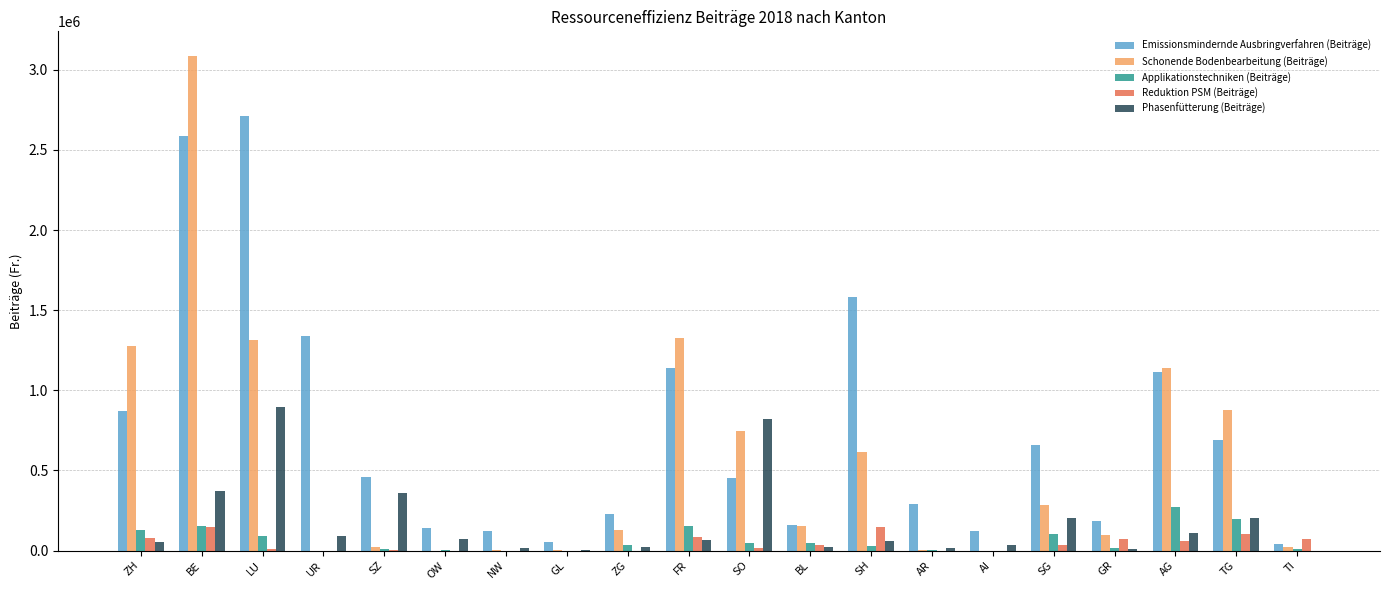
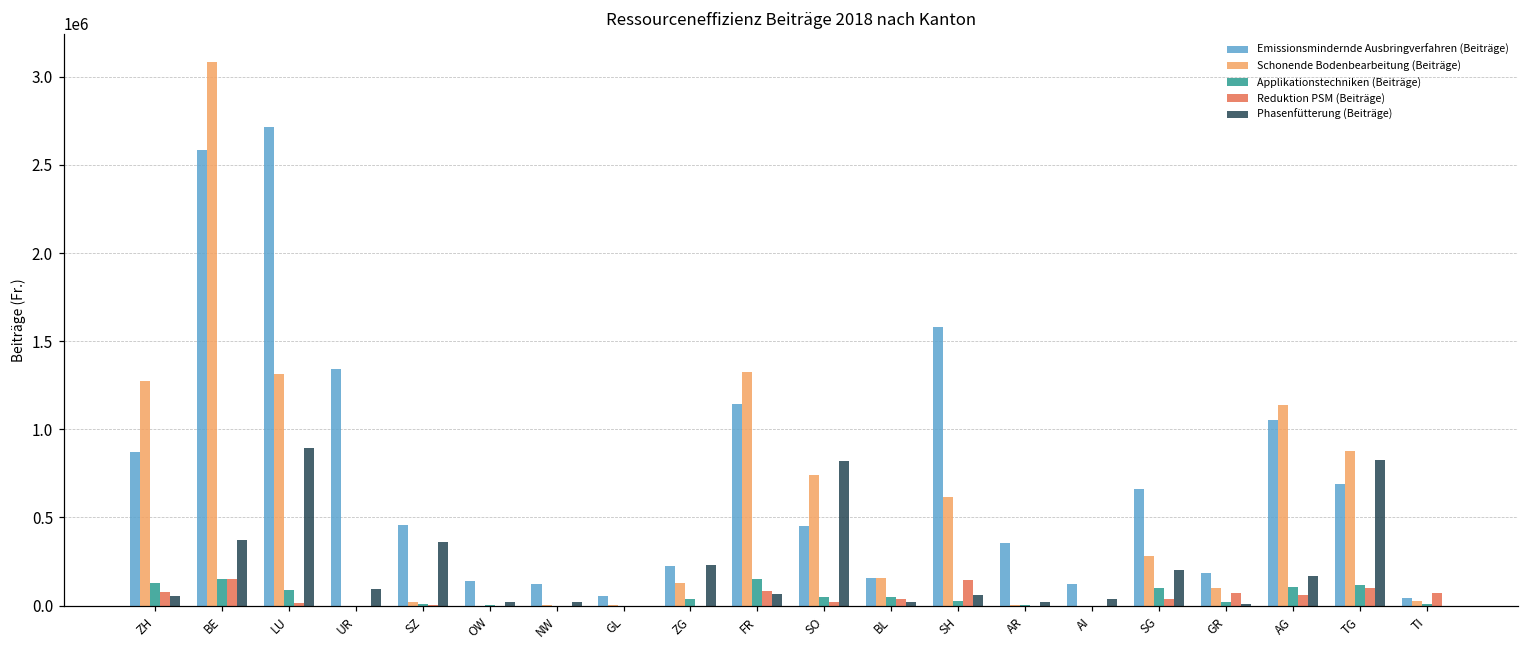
  {
    "Emissionsmindernde Ausbringverfahren (Beiträge)": {
      "ZH": 870000,
      "BE": 2590000,
      "LU": 2710000,
      "UR": 1340000,
      "SZ": 460000,
      "OW": 140000,
      "NW": 120000,
      "GL": 50000,
      "ZG": 230000,
      "FR": 1140000,
      "SO": 450000,
      "BL": 160000,
      "SH": 1580000,
-     "AR": 290000,
+     "AR": 360000,
      "AI": 120000,
      "SG": 660000,
      "GR": 180000,
-     "AG": 1110000,
+     "AG": 1060000,
      "TG": 690000,
      "TI": 40000
    },
    "Applikationstechniken (Beiträge)": {
      "ZH": 130000,
      "BE": 150000,
      "LU": 90000,
      "UR": 0,
      "NW": 0,
      "GL": 0,
      "ZG": 40000,
      "FR": 150000,
      "SO": 50000,
      "BL": 50000,
      "SH": 30000,
      "AI": 0,
      "SG": 100000,
      "GR": 20000,
-     "AG": 270000,
-     "TG": 200000
+     "AG": 110000,
+     "TG": 120000
    },
    "Phasenfütterung (Beiträge)": {
      "ZH": 50000,
      "BE": 370000,
      "LU": 890000,
      "UR": 90000,
      "SZ": 360000,
-     "OW": 70000,
+     "OW": 20000,
      "NW": 20000,
-     "ZG": 20000,
+     "ZG": 230000,
      "FR": 70000,
      "SO": 820000,
      "BL": 20000,
      "SH": 60000,
      "AR": 20000,
      "AI": 40000,
      "SG": 200000,
-     "AG": 110000,
-     "TG": 210000,
+     "AG": 170000,
+     "TG": 830000,
      "TI": 0
    }
  }
